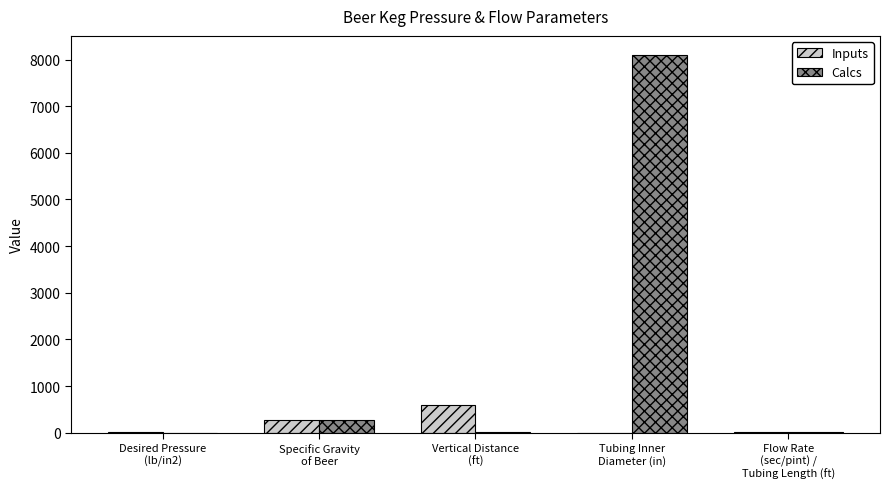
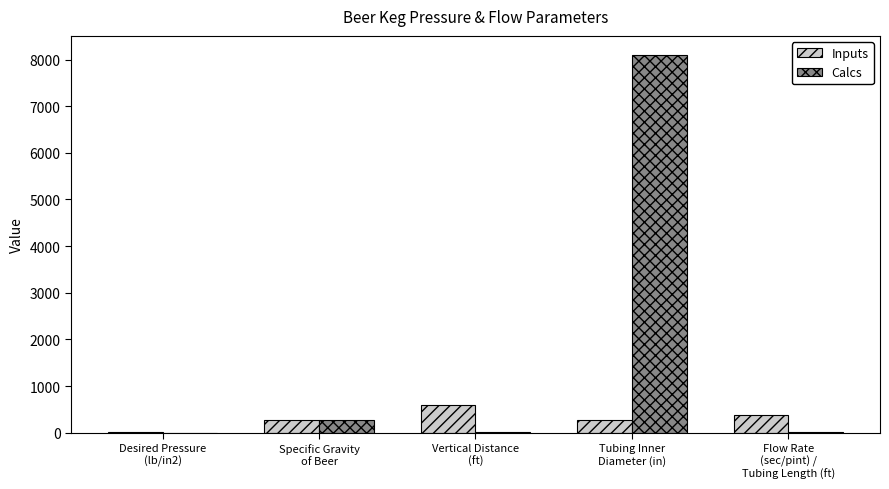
  {
    "Inputs": {
      "Specific Gravity of Beer": 300,
      "Vertical Distance (ft)": 600,
-     "Tubing Inner Diameter (in)": 0,
-     "Flow Rate (sec/pint) / Tubing Length (ft)": 0
+     "Tubing Inner Diameter (in)": 300,
+     "Flow Rate (sec/pint) / Tubing Length (ft)": 400
    },
    "Calcs": {
      "Specific Gravity of Beer": 300,
      "Tubing Inner Diameter (in)": 8100
    }
  }
